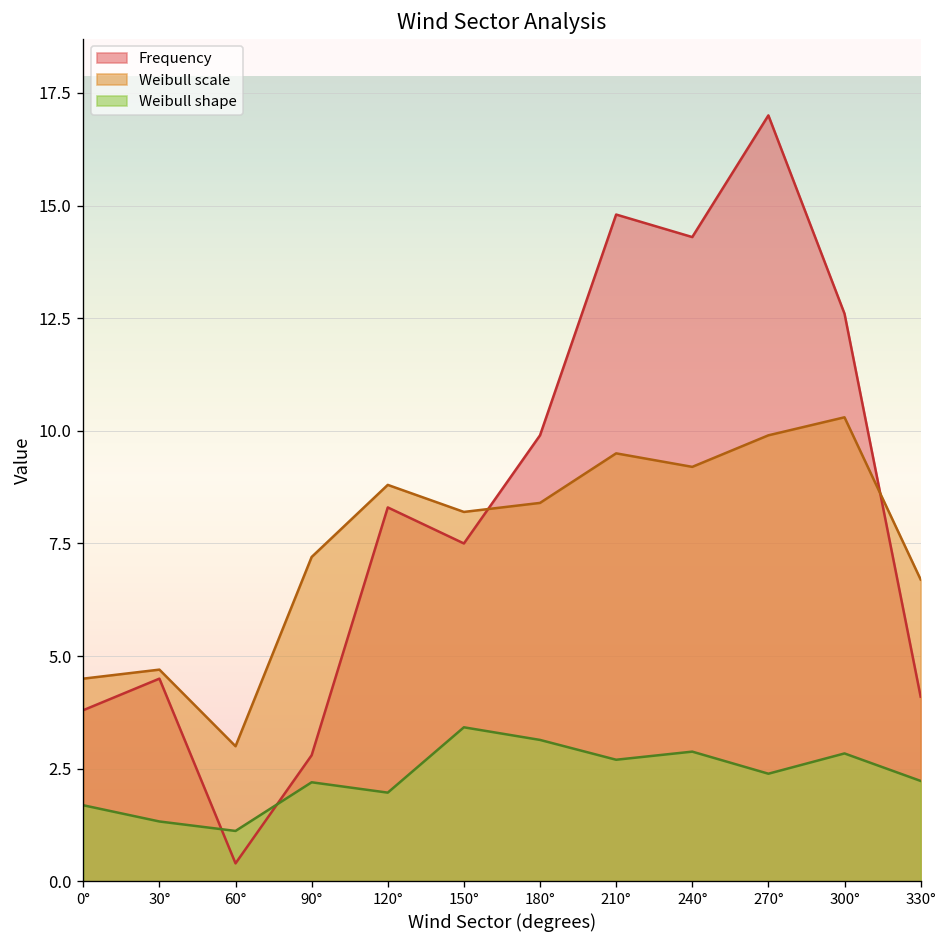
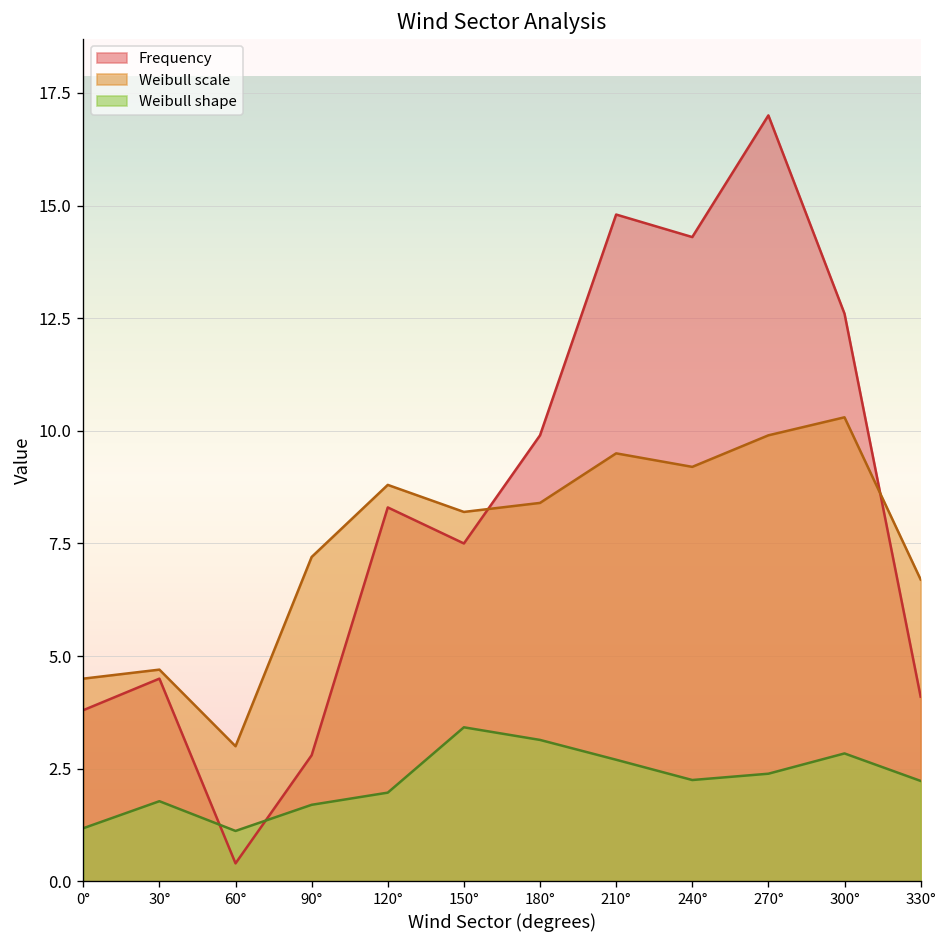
  {
    "Weibull shape": {
-     "0°": 1.7,
-     "30°": 1.3,
+     "0°": 1.2,
+     "30°": 1.8,
      "60°": 1.1,
-     "90°": 2.2,
+     "90°": 1.7,
      "120°": 2.0,
      "150°": 3.4,
      "180°": 3.1,
      "210°": 2.7,
-     "240°": 2.9,
+     "240°": 2.3,
      "270°": 2.4,
      "300°": 2.8,
      "330°": 2.2
    }
  }
